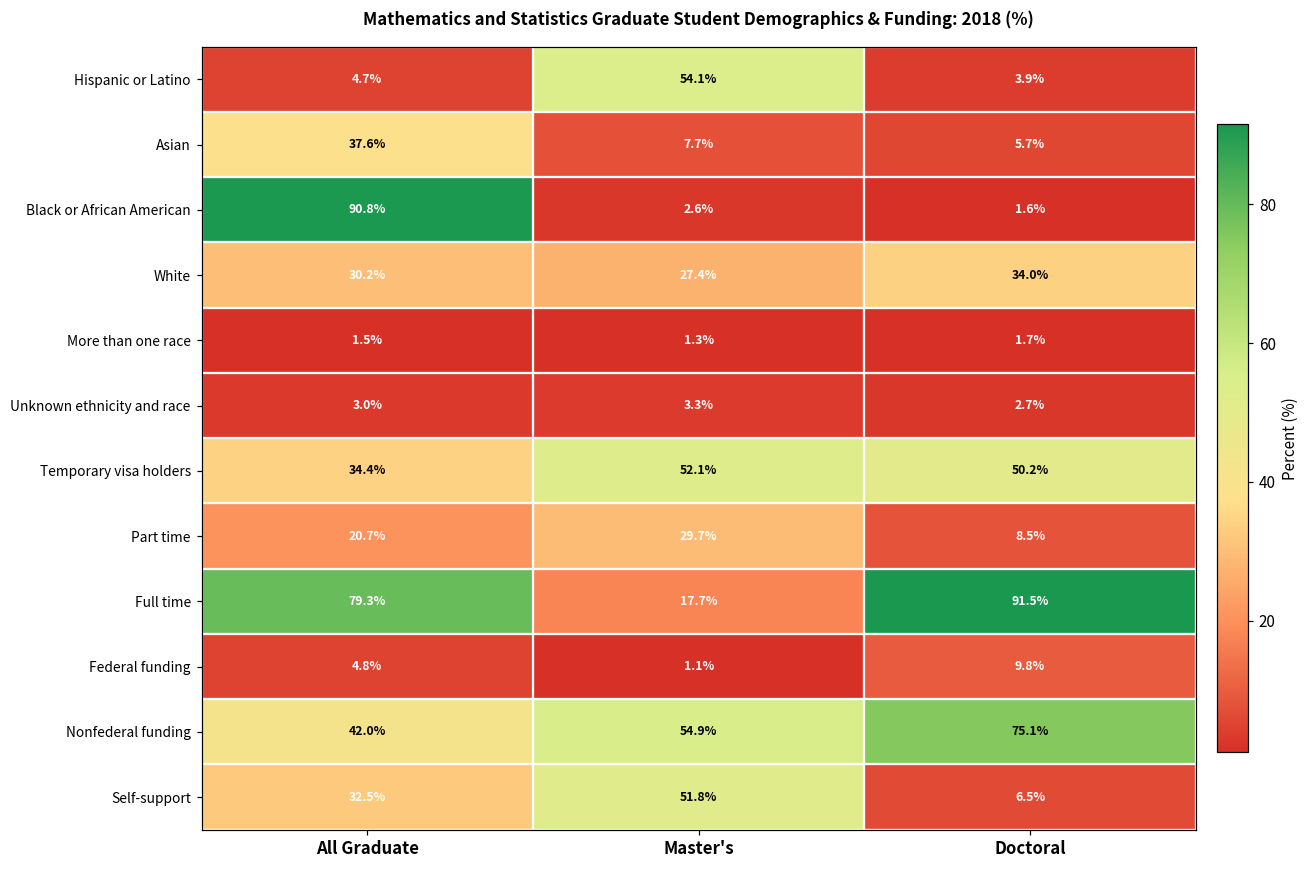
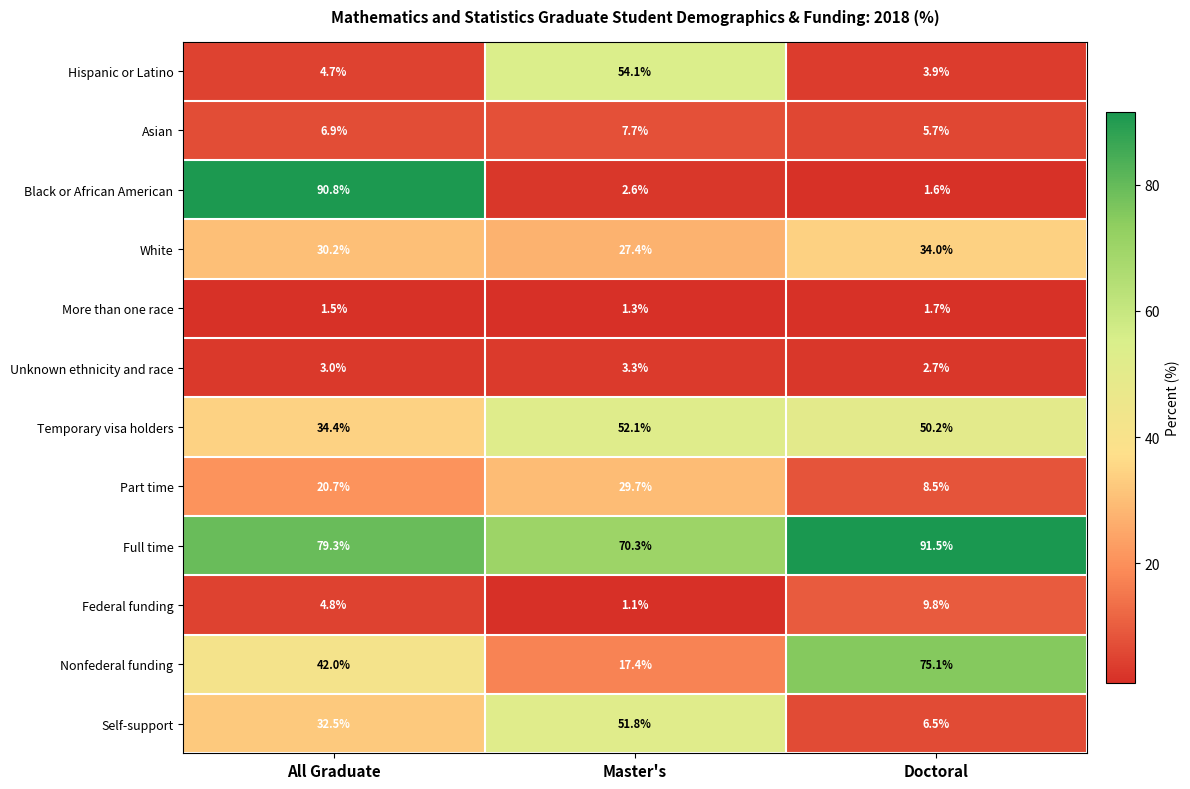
  {
    "Hispanic or Latino": {
      "All Graduate": "4.7%",
      "Master's": "54.1%",
      "Doctoral": "3.9%"
    },
    "Asian": {
-     "All Graduate": "37.6%",
+     "All Graduate": "6.9%",
      "Master's": "7.7%",
      "Doctoral": "5.7%"
    },
    "Black or African American": {
      "All Graduate": "90.8%",
      "Master's": "2.6%",
      "Doctoral": "1.6%"
    },
    "White": {
      "All Graduate": "30.2%",
      "Master's": "27.4%",
      "Doctoral": "34.0%"
    },
    "More than one race": {
      "All Graduate": "1.5%",
      "Master's": "1.3%",
      "Doctoral": "1.7%"
    },
    "Unknown ethnicity and race": {
      "All Graduate": "3.0%",
      "Master's": "3.3%",
      "Doctoral": "2.7%"
    },
    "Temporary visa holders": {
      "All Graduate": "34.4%",
      "Master's": "52.1%",
      "Doctoral": "50.2%"
    },
    "Part time": {
      "All Graduate": "20.7%",
      "Master's": "29.7%",
      "Doctoral": "8.5%"
    },
    "Full time": {
      "All Graduate": "79.3%",
-     "Master's": "17.7%",
+     "Master's": "70.3%",
      "Doctoral": "91.5%"
    },
    "Federal funding": {
      "All Graduate": "4.8%",
      "Master's": "1.1%",
      "Doctoral": "9.8%"
    },
    "Nonfederal funding": {
      "All Graduate": "42.0%",
-     "Master's": "54.9%",
+     "Master's": "17.4%",
      "Doctoral": "75.1%"
    },
    "Self-support": {
      "All Graduate": "32.5%",
      "Master's": "51.8%",
      "Doctoral": "6.5%"
    }
  }
